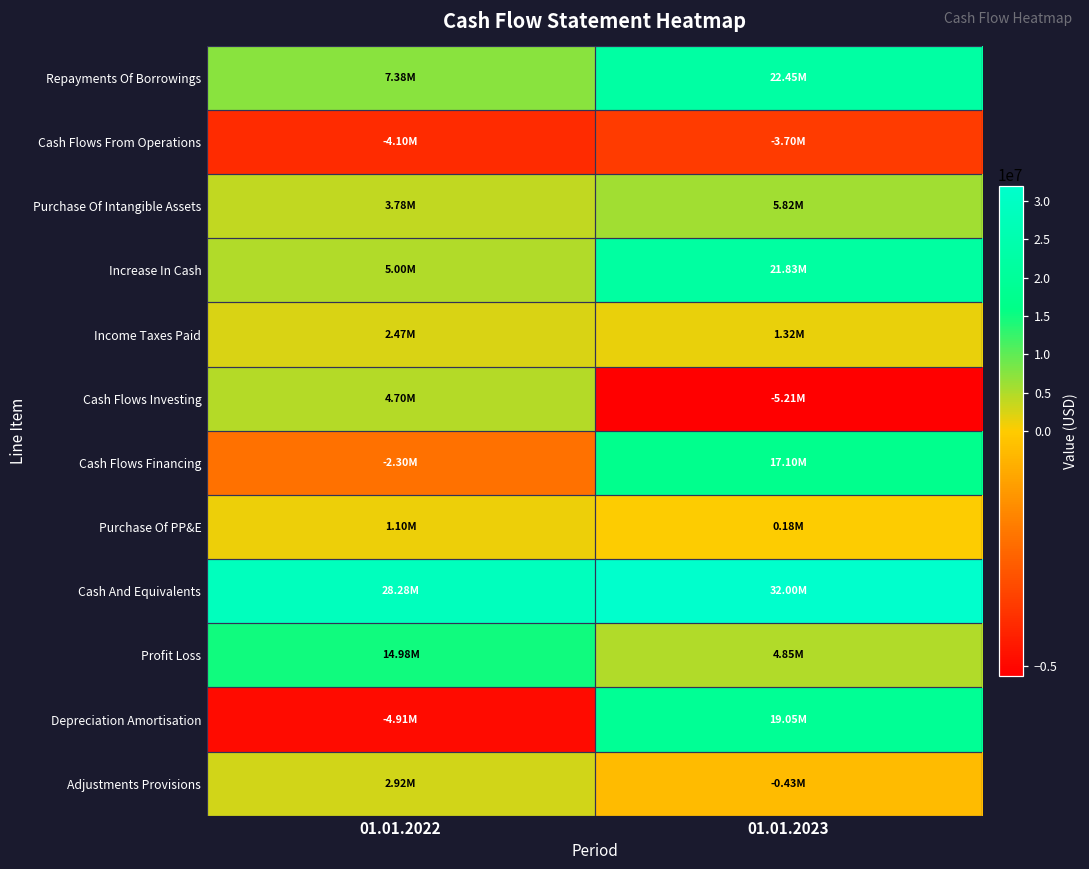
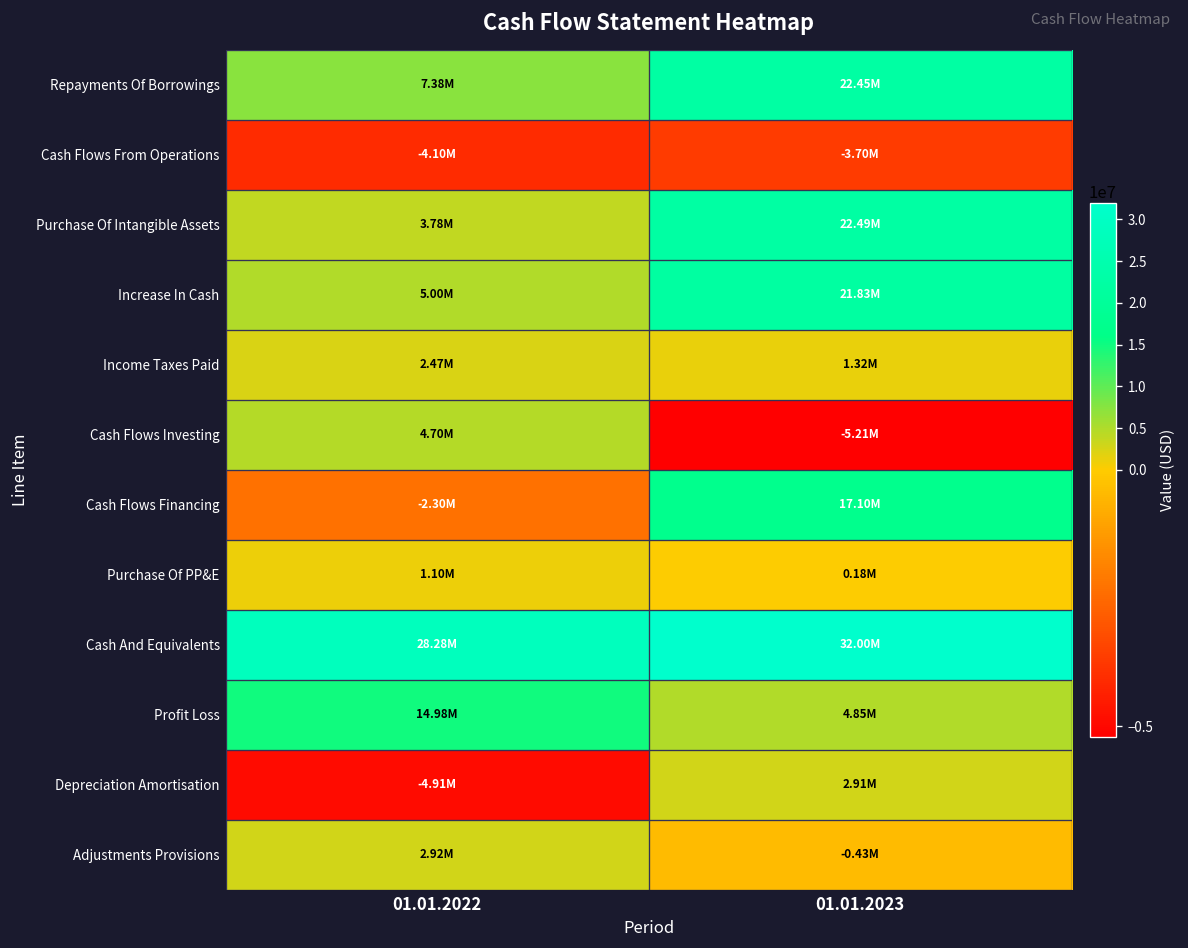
  {
    "Repayments Of Borrowings": {
      "01.01.2022": "7.38M",
      "01.01.2023": "22.45M"
    },
    "Cash Flows From Operations": {
      "01.01.2022": "-4.10M",
      "01.01.2023": "-3.70M"
    },
    "Purchase Of Intangible Assets": {
      "01.01.2022": "3.78M",
-     "01.01.2023": "5.82M"
+     "01.01.2023": "22.49M"
    },
    "Increase In Cash": {
      "01.01.2022": "5.00M",
      "01.01.2023": "21.83M"
    },
    "Income Taxes Paid": {
      "01.01.2022": "2.47M",
      "01.01.2023": "1.32M"
    },
    "Cash Flows Investing": {
      "01.01.2022": "4.70M",
      "01.01.2023": "-5.21M"
    },
    "Cash Flows Financing": {
      "01.01.2022": "-2.30M",
      "01.01.2023": "17.10M"
    },
    "Purchase Of PP&E": {
      "01.01.2022": "1.10M",
      "01.01.2023": "0.18M"
    },
    "Cash And Equivalents": {
      "01.01.2022": "28.28M",
      "01.01.2023": "32.00M"
    },
    "Profit Loss": {
      "01.01.2022": "14.98M",
      "01.01.2023": "4.85M"
    },
    "Depreciation Amortisation": {
      "01.01.2022": "-4.91M",
-     "01.01.2023": "19.05M"
+     "01.01.2023": "2.91M"
    },
    "Adjustments Provisions": {
      "01.01.2022": "2.92M",
      "01.01.2023": "-0.43M"
    }
  }
